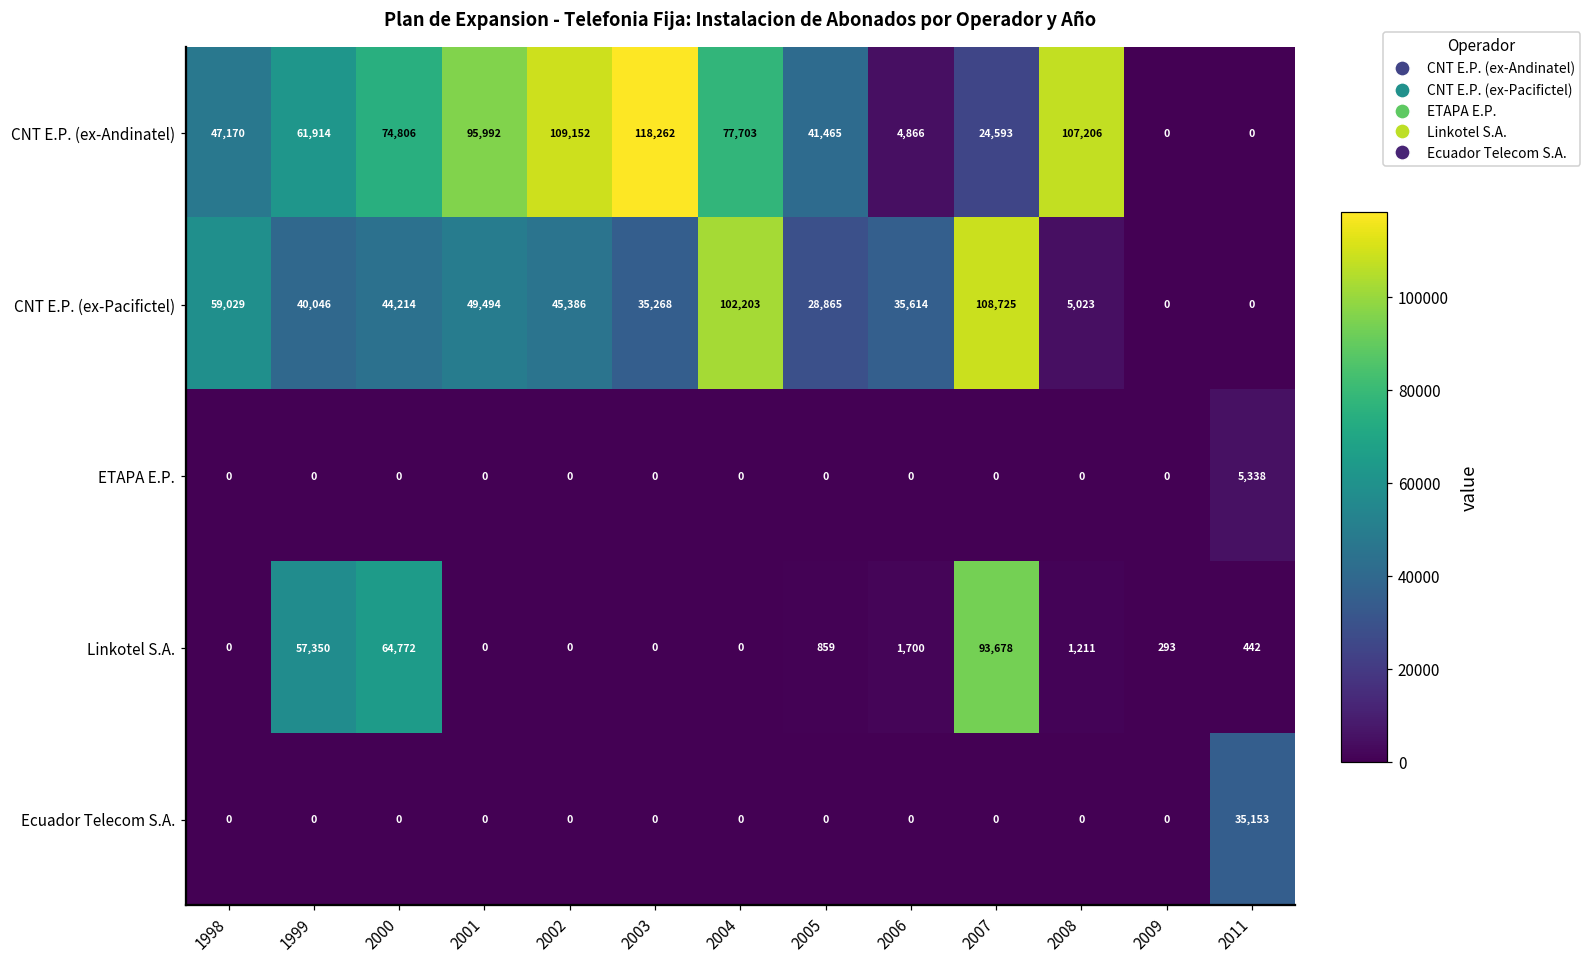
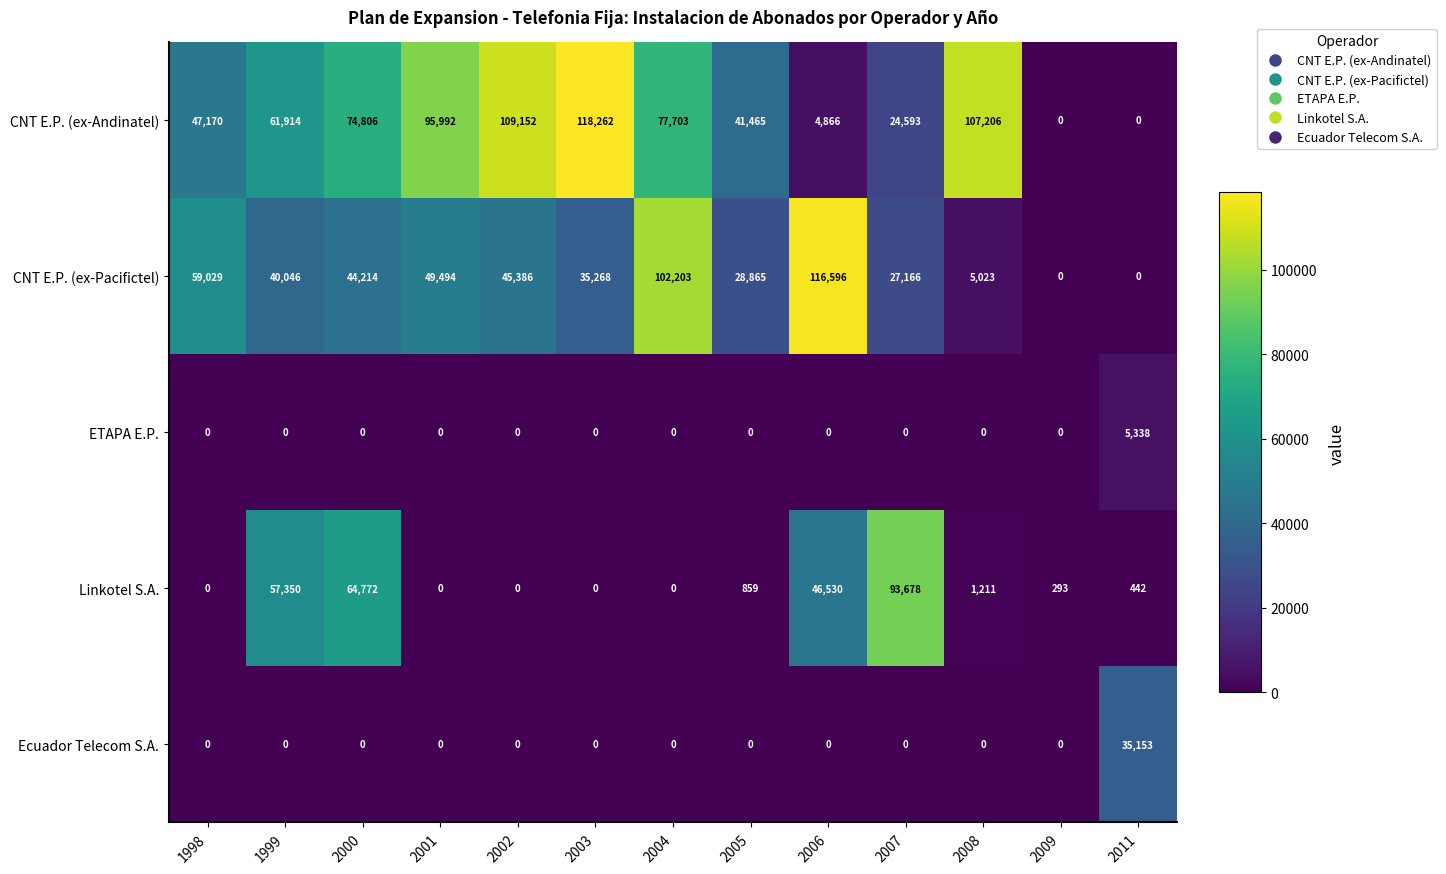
  {
    "CNT E.P. (ex-Andinatel)": {
      "1998": "47,170",
      "1999": "61,914",
      "2000": "74,806",
      "2001": "95,992",
      "2002": "109,152",
      "2003": "118,262",
      "2004": "77,703",
      "2005": "41,465",
      "2006": "4,866",
      "2007": "24,593",
      "2008": "107,206",
      "2009": "0",
      "2011": "0"
    },
    "CNT E.P. (ex-Pacifictel)": {
      "1998": "59,029",
      "1999": "40,046",
      "2000": "44,214",
      "2001": "49,494",
      "2002": "45,386",
      "2003": "35,268",
      "2004": "102,203",
      "2005": "28,865",
-     "2006": "35,614",
-     "2007": "108,725",
+     "2006": "116,596",
+     "2007": "27,166",
      "2008": "5,023",
      "2009": "0",
      "2011": "0"
    },
    "ETAPA E.P.": {
      "1998": "0",
      "1999": "0",
      "2000": "0",
      "2001": "0",
      "2002": "0",
      "2003": "0",
      "2004": "0",
      "2005": "0",
      "2006": "0",
      "2007": "0",
      "2008": "0",
      "2009": "0",
      "2011": "5,338"
    },
    "Linkotel S.A.": {
      "1998": "0",
      "1999": "57,350",
      "2000": "64,772",
      "2001": "0",
      "2002": "0",
      "2003": "0",
      "2004": "0",
      "2005": "859",
-     "2006": "1,700",
+     "2006": "46,530",
      "2007": "93,678",
      "2008": "1,211",
      "2009": "293",
      "2011": "442"
    },
    "Ecuador Telecom S.A.": {
      "1998": "0",
      "1999": "0",
      "2000": "0",
      "2001": "0",
      "2002": "0",
      "2003": "0",
      "2004": "0",
      "2005": "0",
      "2006": "0",
      "2007": "0",
      "2008": "0",
      "2009": "0",
      "2011": "35,153"
    }
  }
